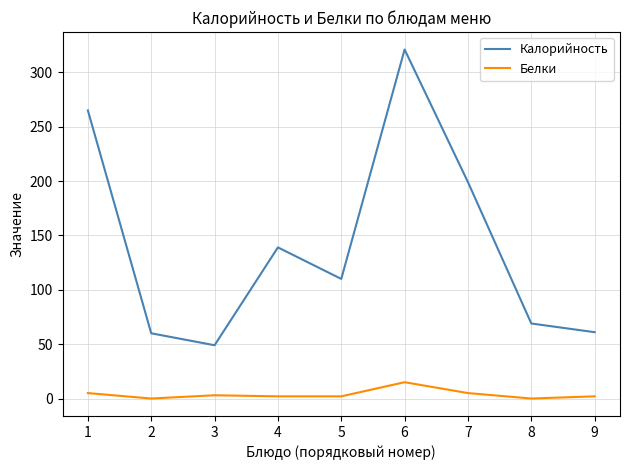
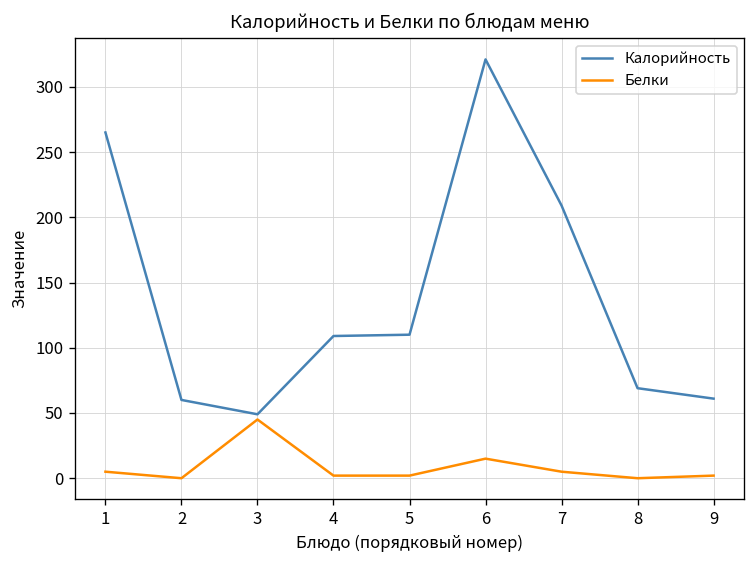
  {
    "Калорийность": {
      "1": 265,
      "2": 60,
      "3": 49,
-     "4": 139,
+     "4": 109,
      "5": 110,
      "6": 321,
-     "7": 199,
+     "7": 209,
      "8": 69,
      "9": 61
    },
    "Белки": {
      "1": 5,
      "2": 0,
-     "3": 3,
+     "3": 45,
      "4": 2,
      "5": 2,
      "6": 15,
      "7": 5,
      "8": 0,
      "9": 2
    }
  }
